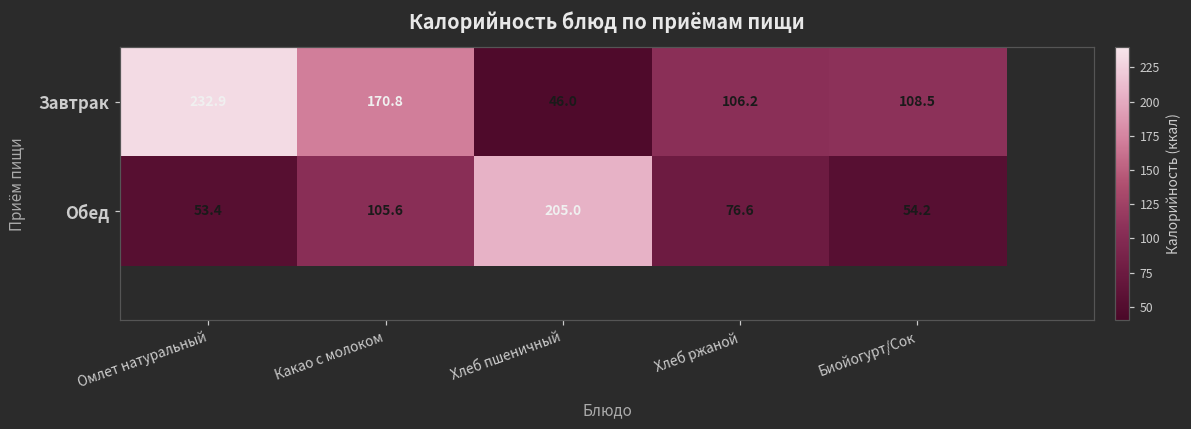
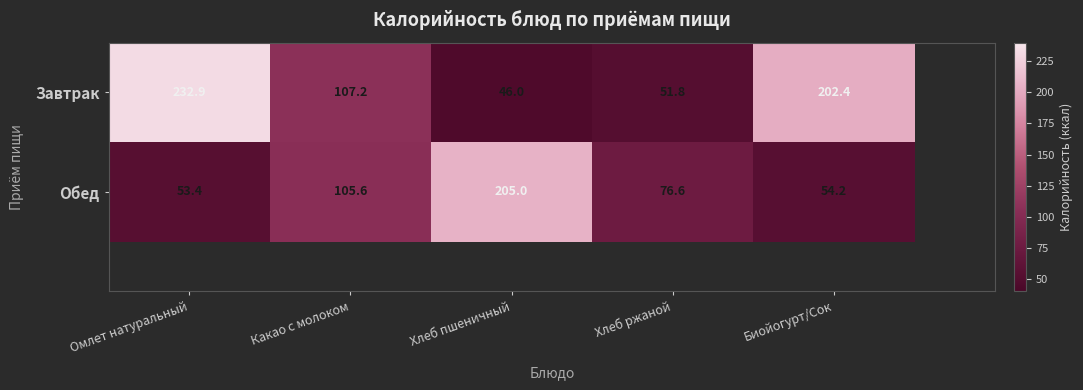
  {
    "Завтрак": {
-     "Какао с молоком": 170.8,
+     "Какао с молоком": 107.2,
      "Хлеб пшеничный": 46.0,
-     "Хлеб ржаной": 106.2,
-     "Биойогурт/Сок": 108.5
+     "Хлеб ржаной": 51.8,
+     "Биойогурт/Сок": 202.4
    },
    "Обед": {
      "Омлет натуральный": 53.4,
      "Какао с молоком": 105.6,
      "Хлеб пшеничный": 205.0,
      "Хлеб ржаной": 76.6,
      "Биойогурт/Сок": 54.2
    }
  }
